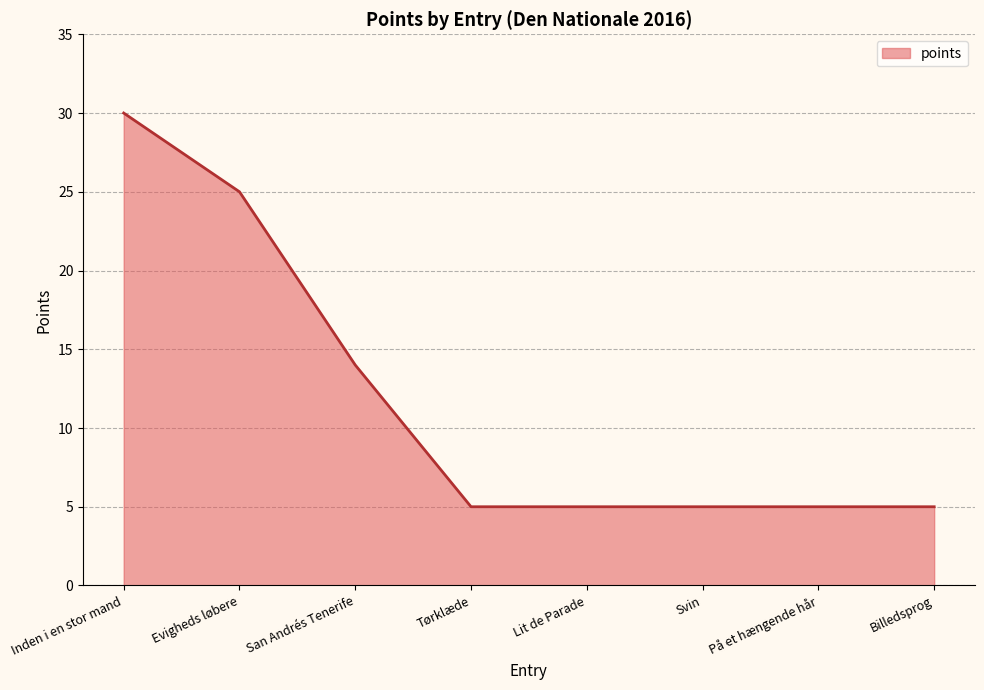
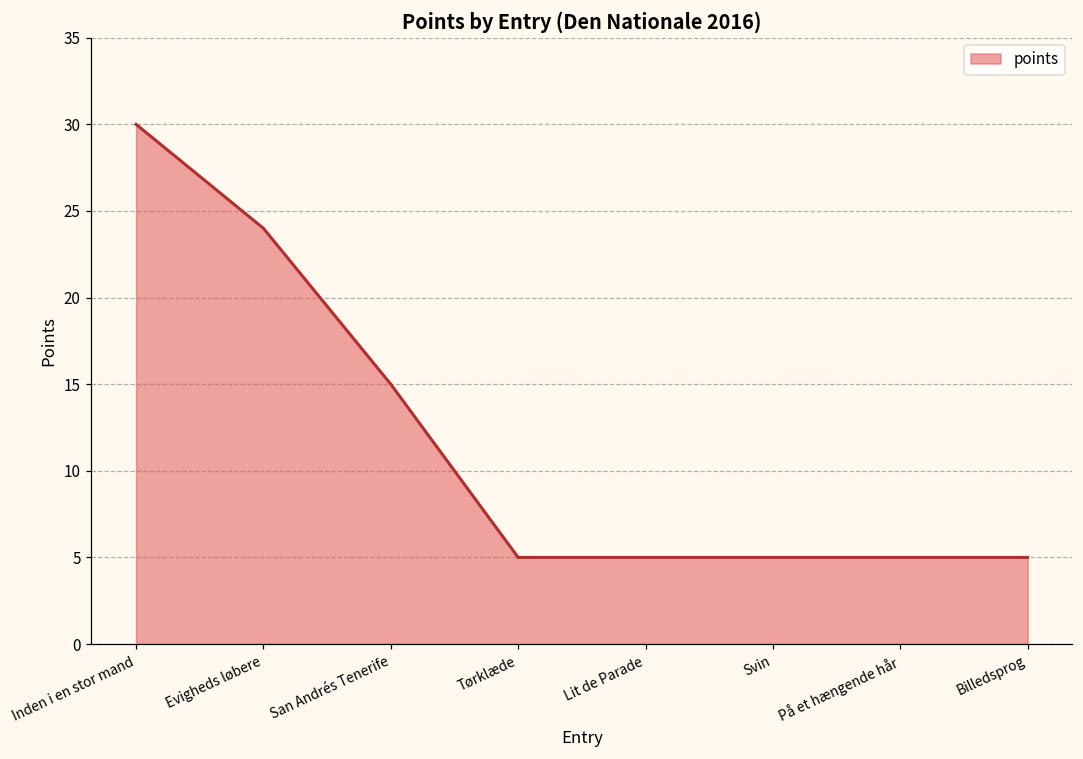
  {
    "Inden i en stor mand": 30,
-   "Evigheds løbere": 25,
-   "San Andrés Tenerife": 14,
+   "Evigheds løbere": 24,
+   "San Andrés Tenerife": 15,
    "Tørklæde": 5,
    "Lit de Parade": 5,
    "Svin": 5,
    "På et hængende hår": 5,
    "Billedsprog": 5
  }
